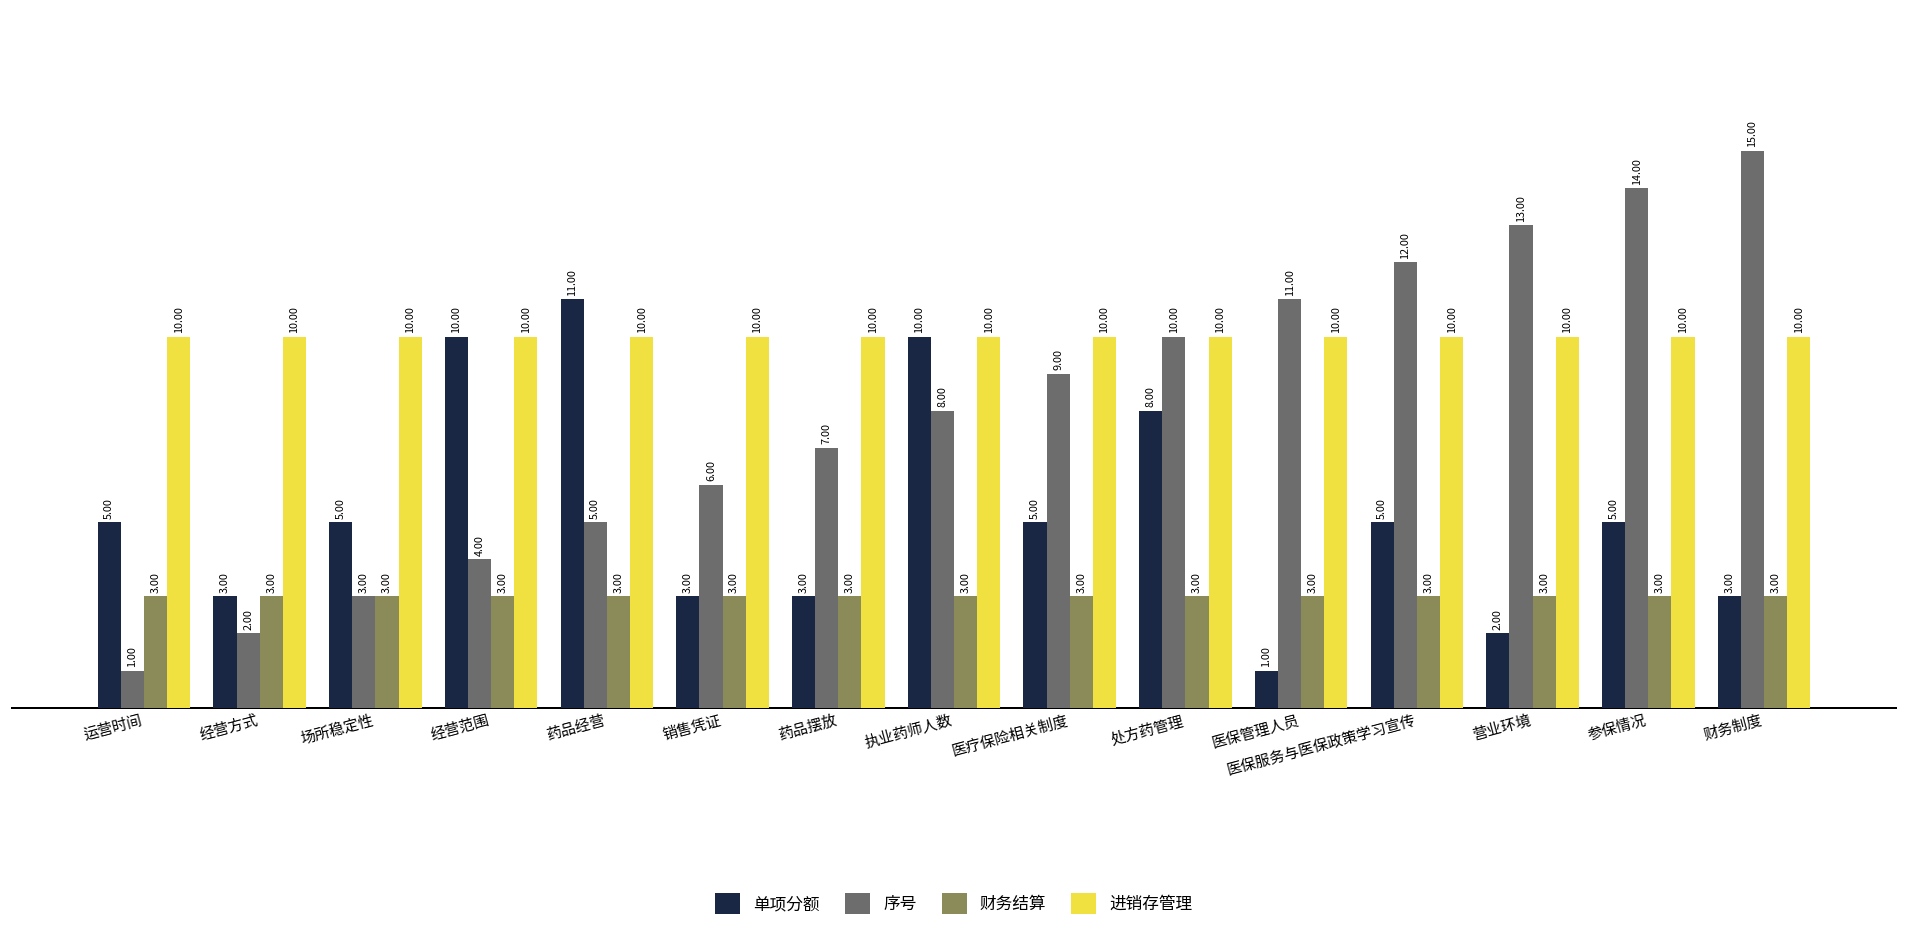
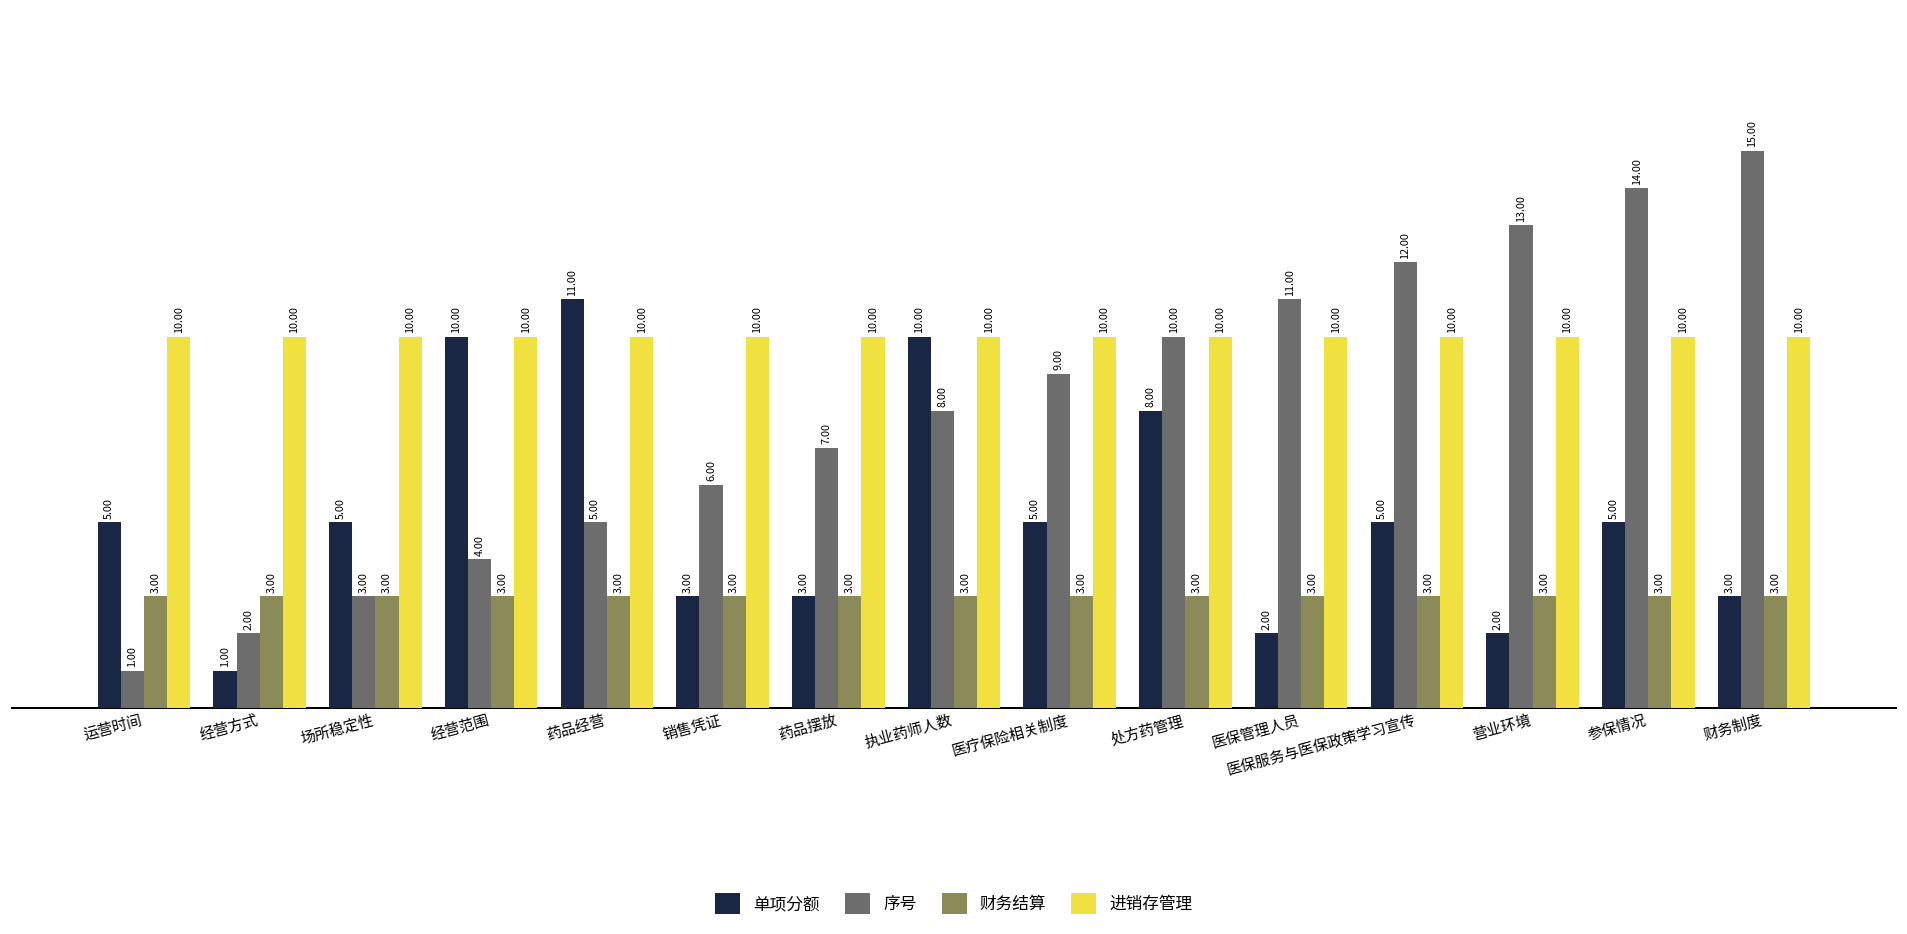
  {
    "单项分额": {
      "运营时间": 5.00,
-     "经营方式": 3.00,
+     "经营方式": 1.00,
      "场所稳定性": 5.00,
      "经营范围": 10.00,
      "药品经营": 11.00,
      "销售凭证": 3.00,
      "药品摆放": 3.00,
      "执业药师人数": 10.00,
      "医疗保险相关制度": 5.00,
      "处方药管理": 8.00,
-     "医保管理人员": 1.00,
+     "医保管理人员": 2.00,
      "医保服务与医保政策学习宣传": 5.00,
      "营业环境": 2.00,
      "参保情况": 5.00,
      "财务制度": 3.00
    },
    "进销存管理": {
      "运营时间": 10.00,
      "经营方式": 10.00,
      "场所稳定性": 10.00,
      "经营范围": 10.00,
      "药品经营": 10.00,
      "销售凭证": 10.00,
      "药品摆放": 10.00,
      "执业药师人数": 10.00,
      "医疗保险相关制度": 10.00,
      "处方药管理": 10.00,
      "医保管理人员": 10.00,
      "医保服务与医保政策学习宣传": 10.00,
      "营业环境": 10.00,
      "参保情况": 10.00,
      "财务制度": 10.00
    }
  }
